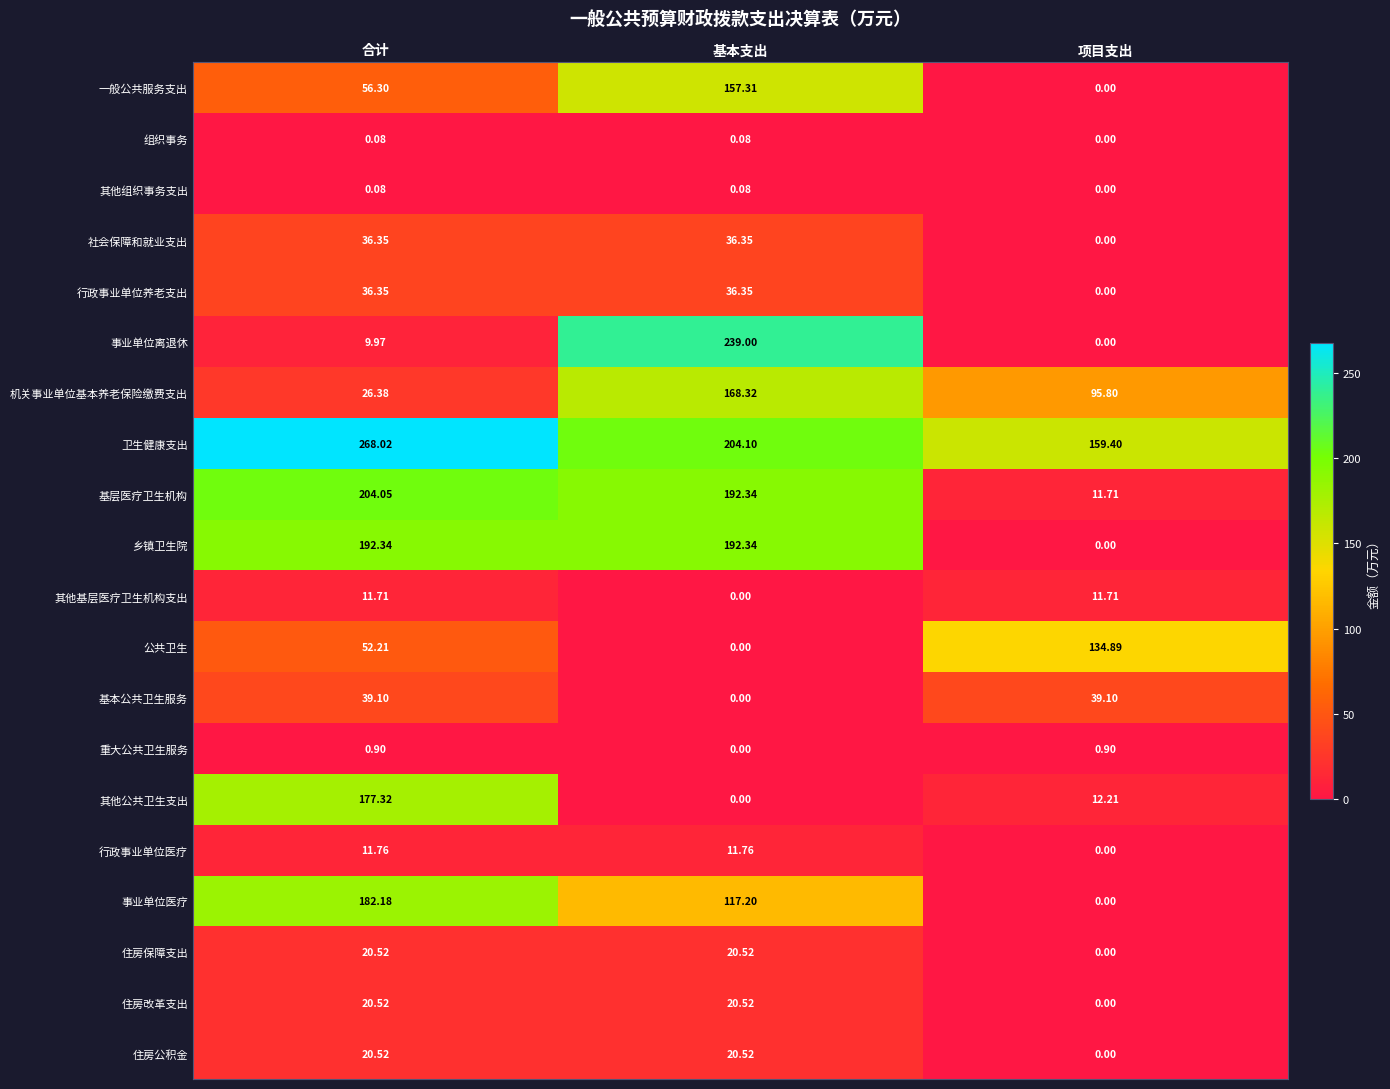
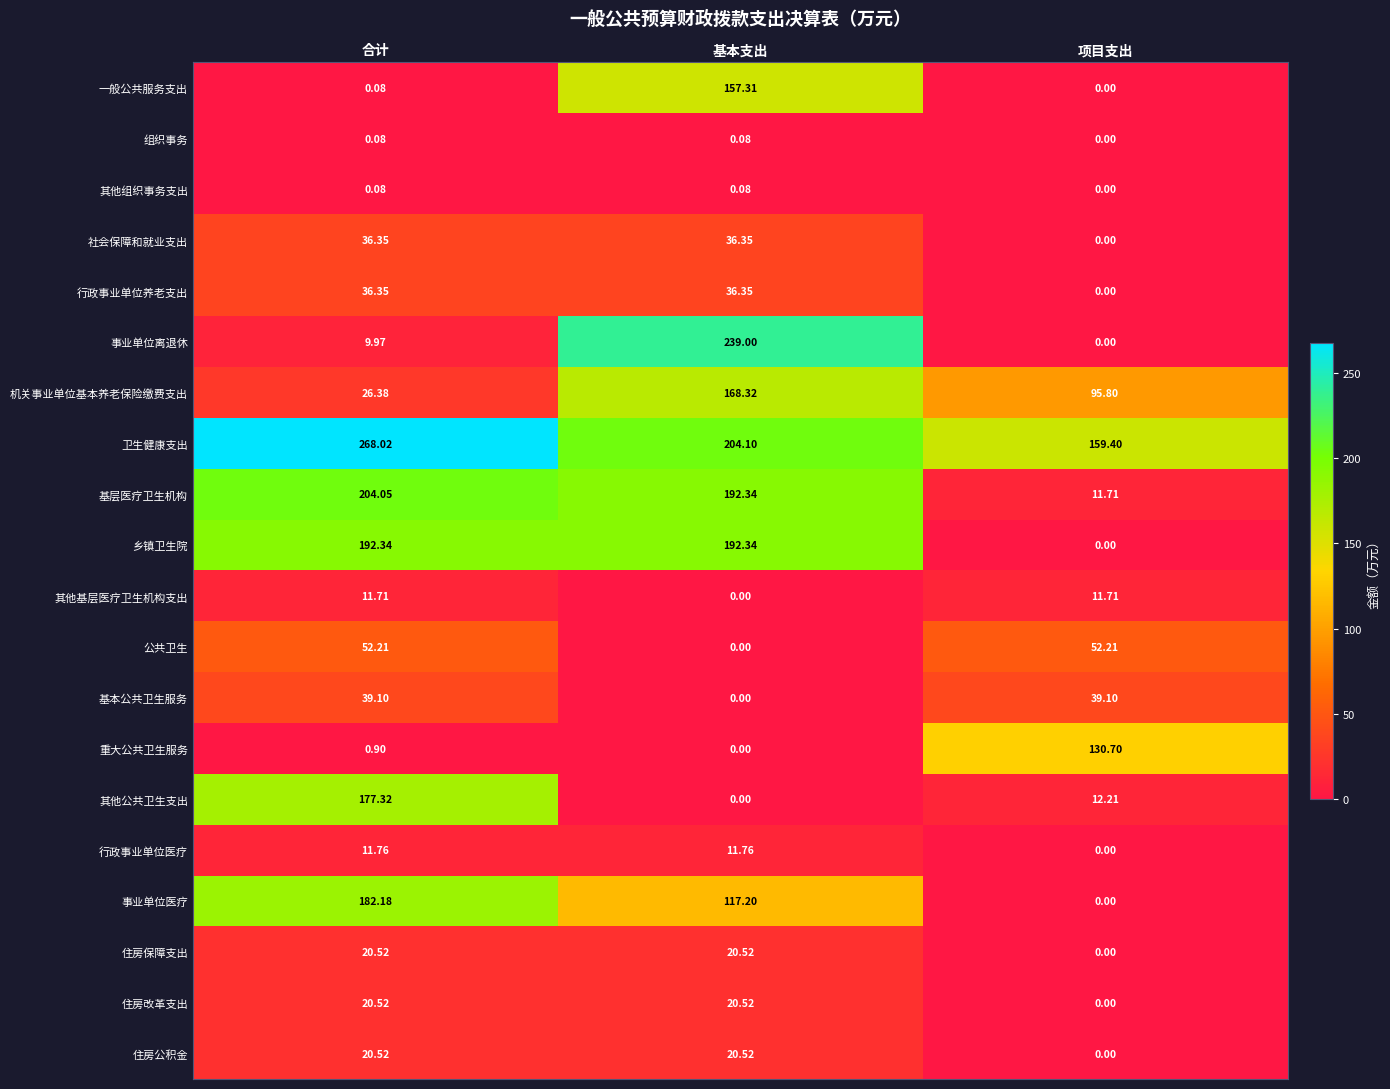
  {
    "一般公共服务支出": {
-     "合计": 56.30,
+     "合计": 0.08,
      "基本支出": 157.31,
      "项目支出": 0.00
    },
    "组织事务": {
      "合计": 0.08,
      "基本支出": 0.08,
      "项目支出": 0.00
    },
    "其他组织事务支出": {
      "合计": 0.08,
      "基本支出": 0.08,
      "项目支出": 0.00
    },
    "社会保障和就业支出": {
      "合计": 36.35,
      "基本支出": 36.35,
      "项目支出": 0.00
    },
    "行政事业单位养老支出": {
      "合计": 36.35,
      "基本支出": 36.35,
      "项目支出": 0.00
    },
    "事业单位离退休": {
      "合计": 9.97,
      "基本支出": 239.00,
      "项目支出": 0.00
    },
    "机关事业单位基本养老保险缴费支出": {
      "合计": 26.38,
      "基本支出": 168.32,
      "项目支出": 95.80
    },
    "卫生健康支出": {
      "合计": 268.02,
      "基本支出": 204.10,
      "项目支出": 159.40
    },
    "基层医疗卫生机构": {
      "合计": 204.05,
      "基本支出": 192.34,
      "项目支出": 11.71
    },
    "乡镇卫生院": {
      "合计": 192.34,
      "基本支出": 192.34,
      "项目支出": 0.00
    },
    "其他基层医疗卫生机构支出": {
      "合计": 11.71,
      "基本支出": 0.00,
      "项目支出": 11.71
    },
    "公共卫生": {
      "合计": 52.21,
      "基本支出": 0.00,
-     "项目支出": 134.89
+     "项目支出": 52.21
    },
    "基本公共卫生服务": {
      "合计": 39.10,
      "基本支出": 0.00,
      "项目支出": 39.10
    },
    "重大公共卫生服务": {
      "合计": 0.90,
      "基本支出": 0.00,
-     "项目支出": 0.90
+     "项目支出": 130.70
    },
    "其他公共卫生支出": {
      "合计": 177.32,
      "基本支出": 0.00,
      "项目支出": 12.21
    },
    "行政事业单位医疗": {
      "合计": 11.76,
      "基本支出": 11.76,
      "项目支出": 0.00
    },
    "事业单位医疗": {
      "合计": 182.18,
      "基本支出": 117.20,
      "项目支出": 0.00
    },
    "住房保障支出": {
      "合计": 20.52,
      "基本支出": 20.52,
      "项目支出": 0.00
    },
    "住房改革支出": {
      "合计": 20.52,
      "基本支出": 20.52,
      "项目支出": 0.00
    },
    "住房公积金": {
      "合计": 20.52,
      "基本支出": 20.52,
      "项目支出": 0.00
    }
  }
